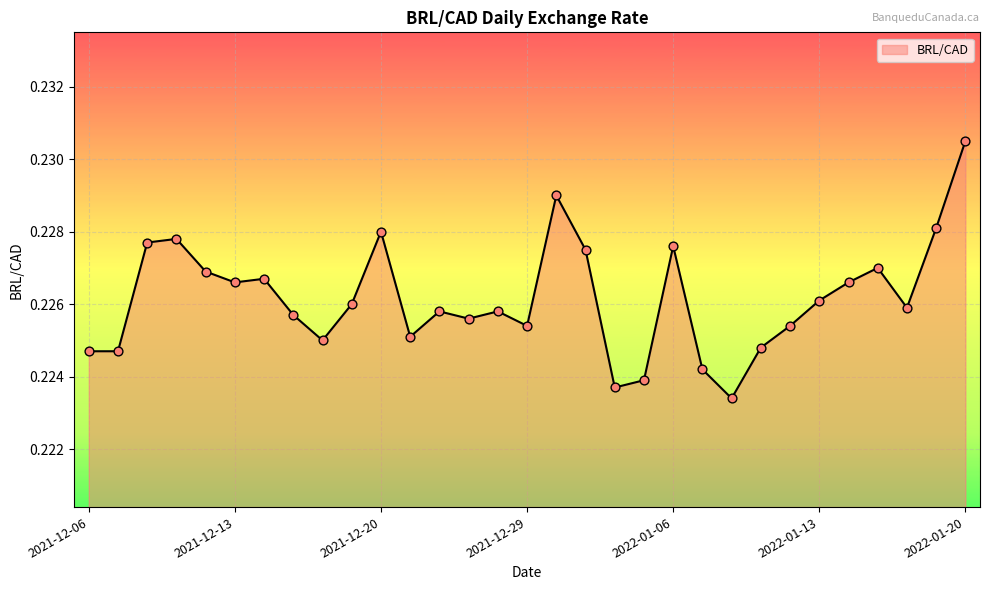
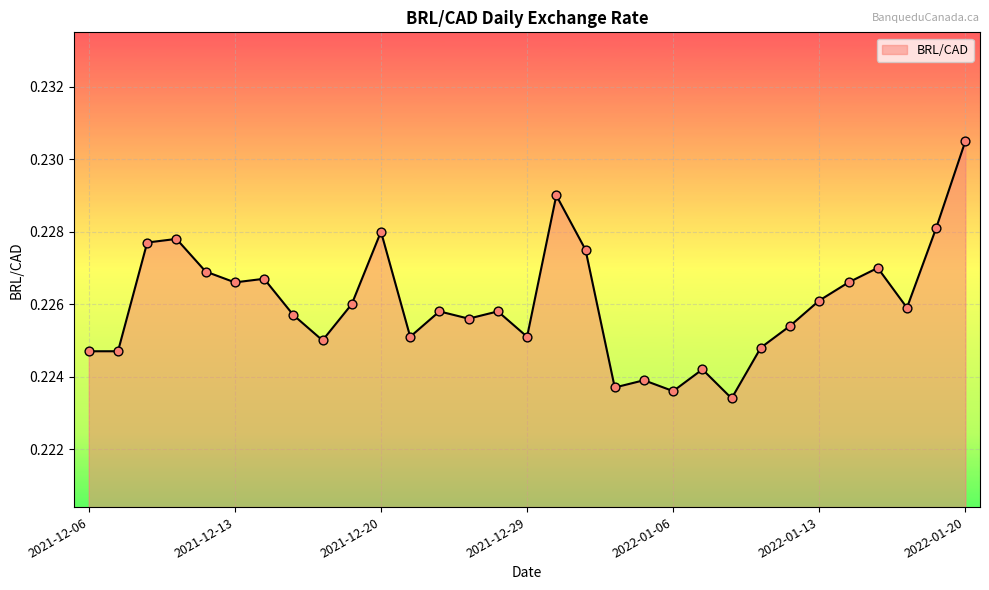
  {
    "2021-12-06": 0.2247,
    "2021-12-13": 0.2266,
    "2021-12-20": 0.2280,
-   "2021-12-29": 0.2254,
-   "2022-01-06": 0.2276,
+   "2021-12-29": 0.2251,
+   "2022-01-06": 0.2236,
    "2022-01-13": 0.2261,
    "2022-01-20": 0.2305
  }
